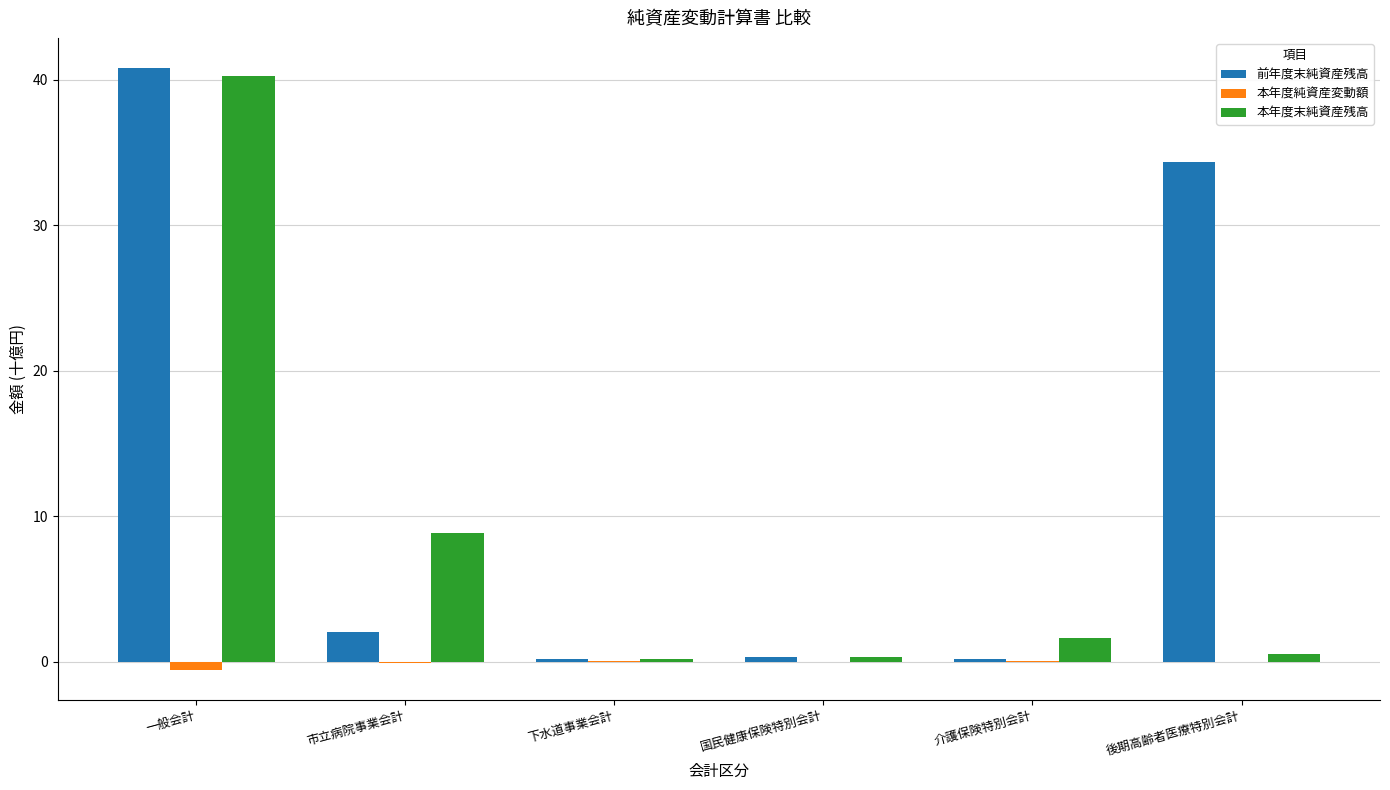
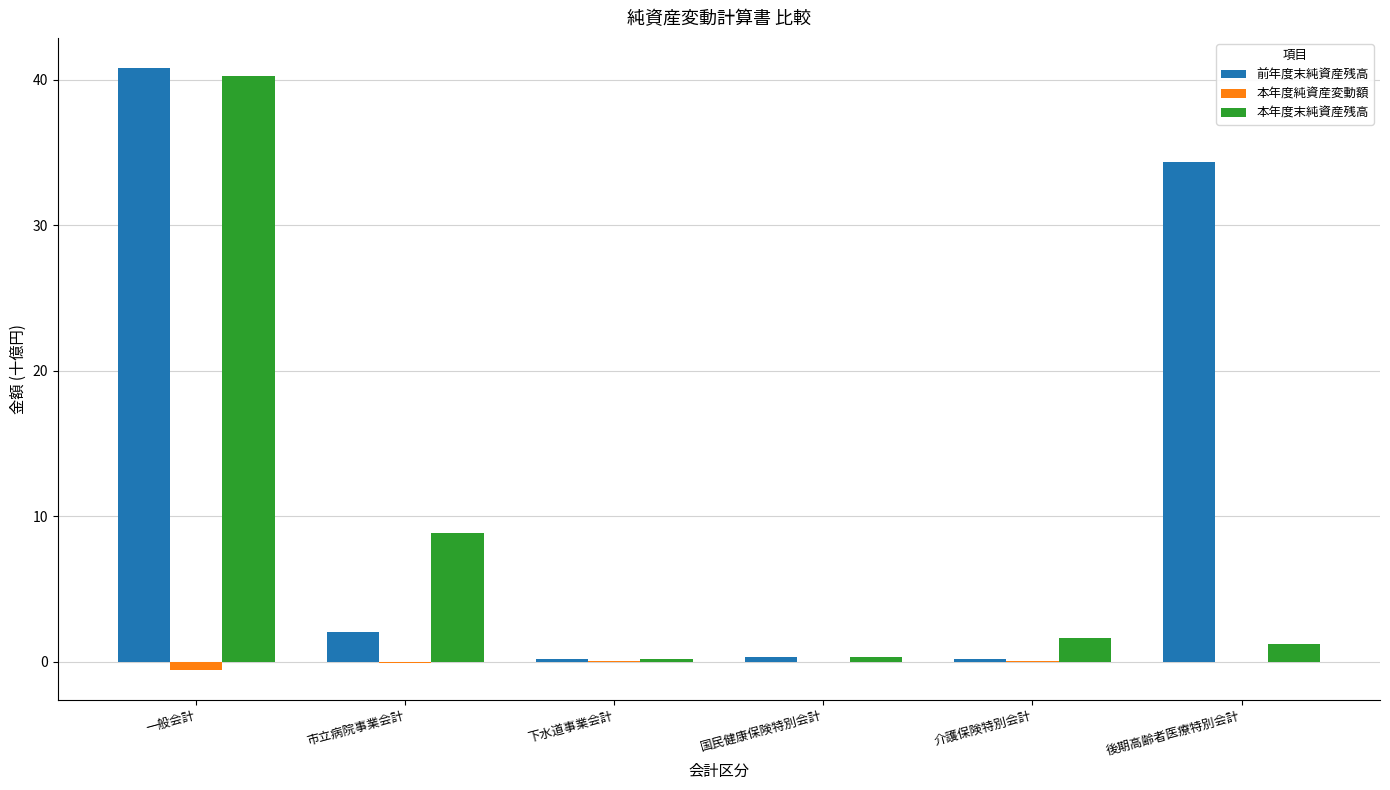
  {
    "前年度末純資産残高": {
      "一般会計": 40.8,
      "市立病院事業会計": 2.0,
      "下水道事業会計": 0.2,
      "国民健康保険特別会計": 0.3,
      "介護保険特別会計": 0.2,
      "後期高齢者医療特別会計": 34.4
    },
    "本年度純資産変動額": {
      "一般会計": -0.5
    },
    "本年度末純資産残高": {
      "一般会計": 40.3,
      "市立病院事業会計": 8.8,
      "下水道事業会計": 0.2,
      "国民健康保険特別会計": 0.3,
      "介護保険特別会計": 1.7,
-     "後期高齢者医療特別会計": 0.5
+     "後期高齢者医療特別会計": 1.2
    }
  }
